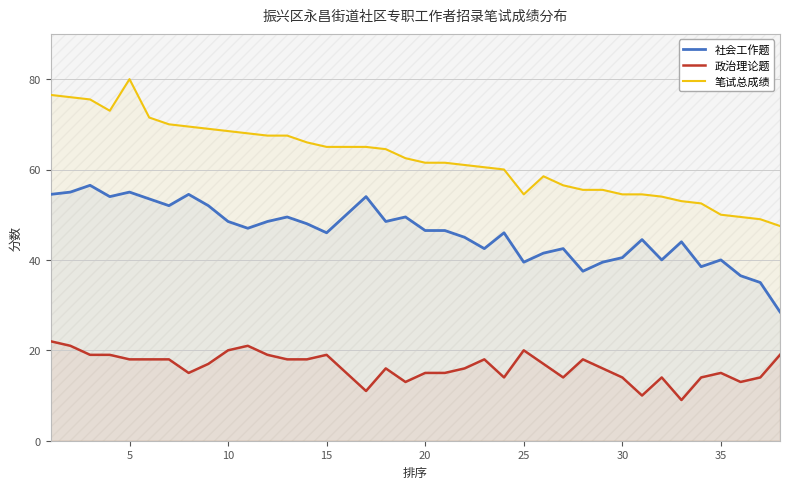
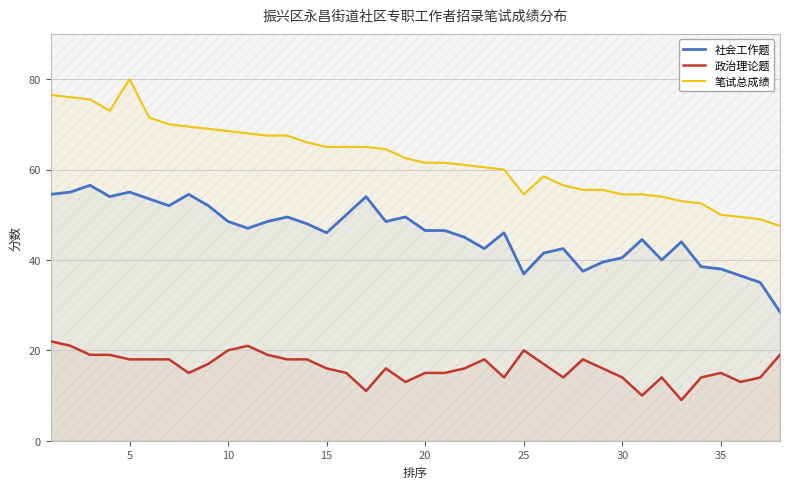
  {
    "社会工作题": {
      "5": 55,
      "10": 49,
      "15": 46,
      "20": 47,
-     "25": 40,
+     "25": 37,
      "30": 41,
-     "35": 40
+     "35": 38
    },
    "政治理论题": {
      "5": 18,
      "10": 20,
-     "15": 19,
+     "15": 16,
      "20": 15,
      "25": 20,
      "30": 14,
      "35": 15
    },
    "笔试总成绩": {
      "5": 80,
      "10": 69,
      "15": 65,
      "20": 62,
      "25": 55,
      "30": 55,
      "35": 50
    }
  }
